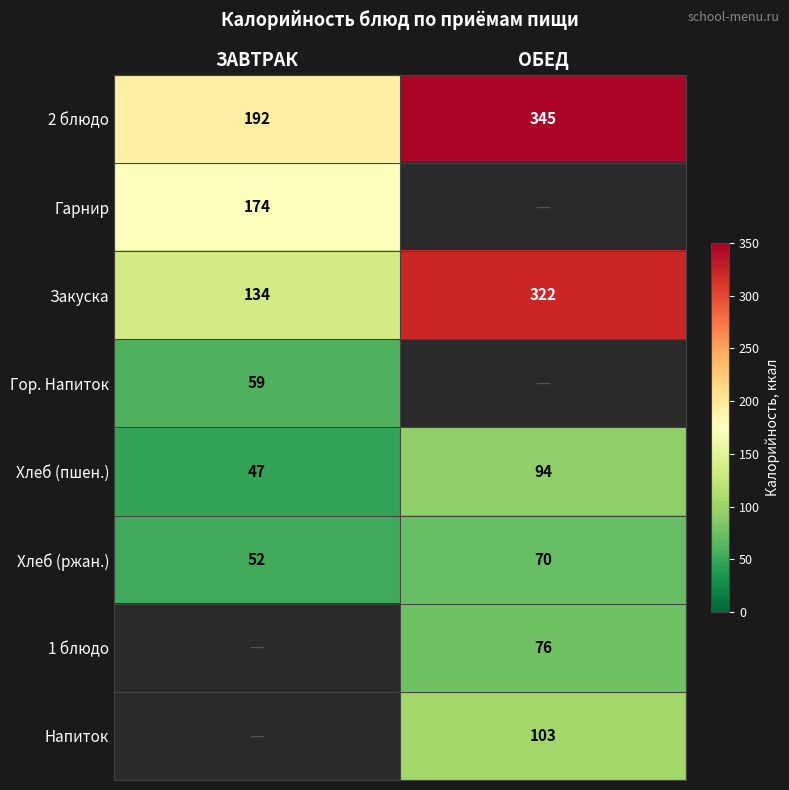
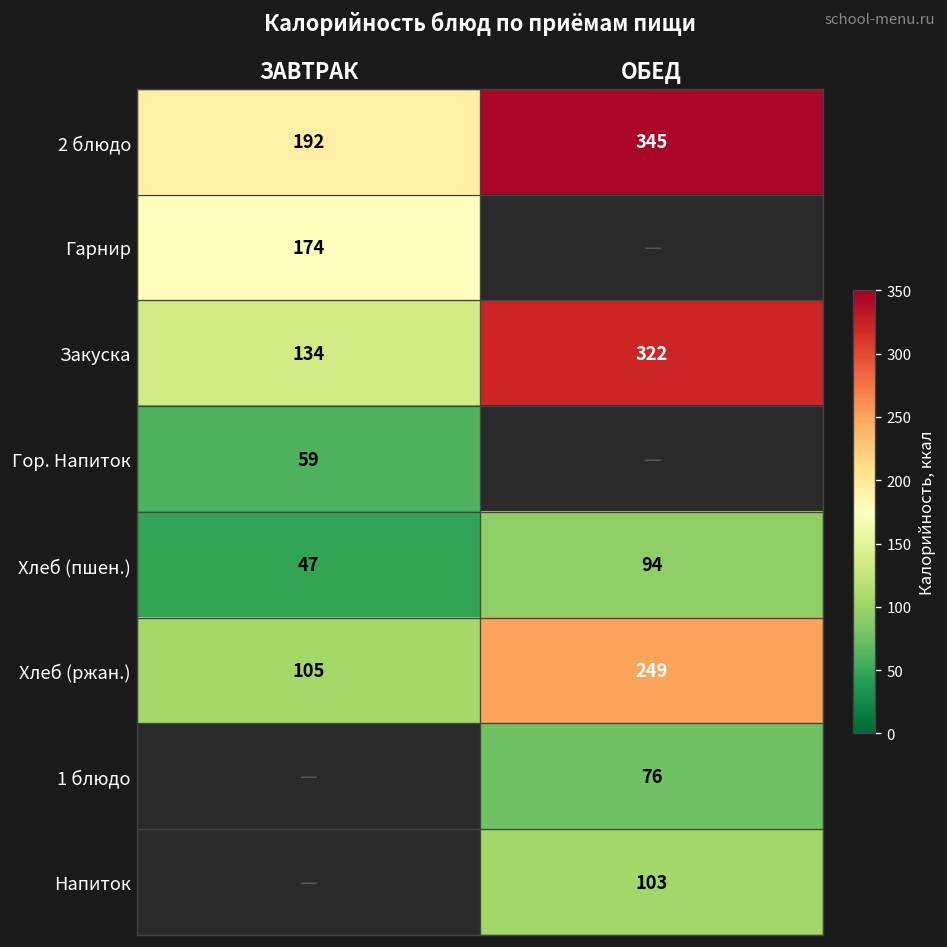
  {
    "2 блюдо": {
      "ЗАВТРАК": 192,
      "ОБЕД": 345
    },
    "Гарнир": {
      "ЗАВТРАК": 174
    },
    "Закуска": {
      "ЗАВТРАК": 134,
      "ОБЕД": 322
    },
    "Гор. Напиток": {
      "ЗАВТРАК": 59
    },
    "Хлеб (пшен.)": {
      "ЗАВТРАК": 47,
      "ОБЕД": 94
    },
    "Хлеб (ржан.)": {
-     "ЗАВТРАК": 52,
-     "ОБЕД": 70
+     "ЗАВТРАК": 105,
+     "ОБЕД": 249
    },
    "1 блюдо": {
      "ОБЕД": 76
    },
    "Напиток": {
      "ОБЕД": 103
    }
  }
